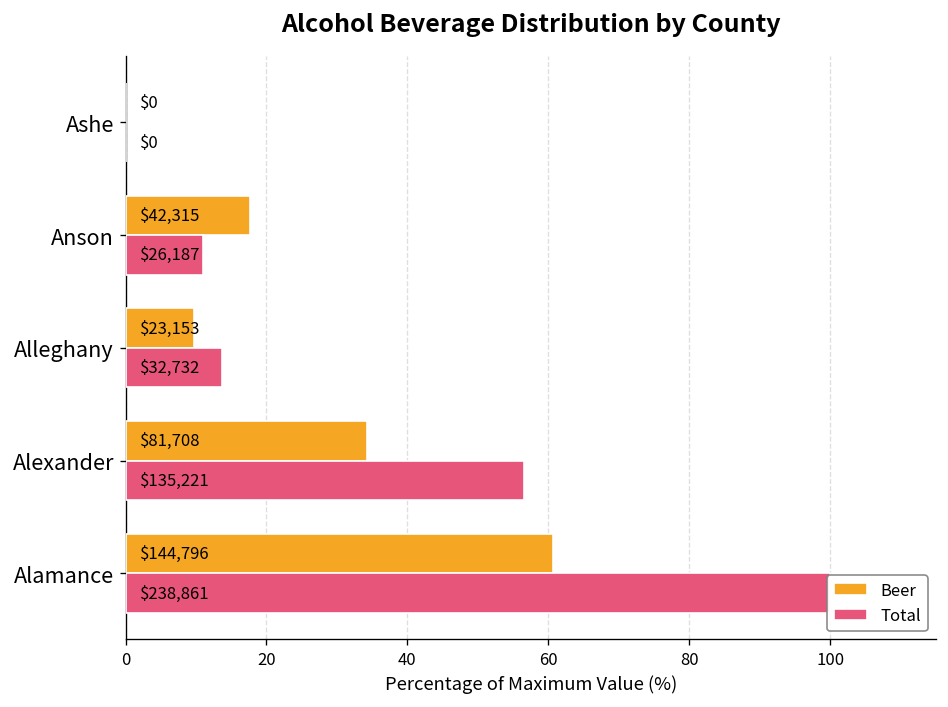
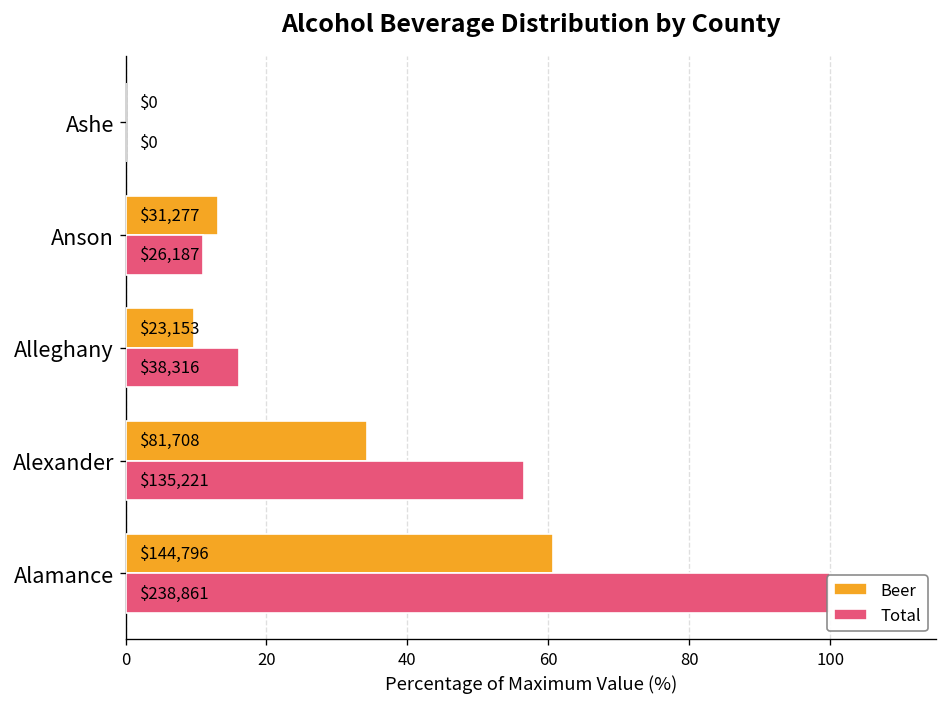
  {
    "Beer": {
      "Ashe": "$0",
-     "Anson": "$42,315"
+     "Anson": "$31,277"
    },
    "Total": {
      "Ashe": "$0",
-     "Alleghany": "$32,732"
+     "Alleghany": "$38,316"
    }
  }
